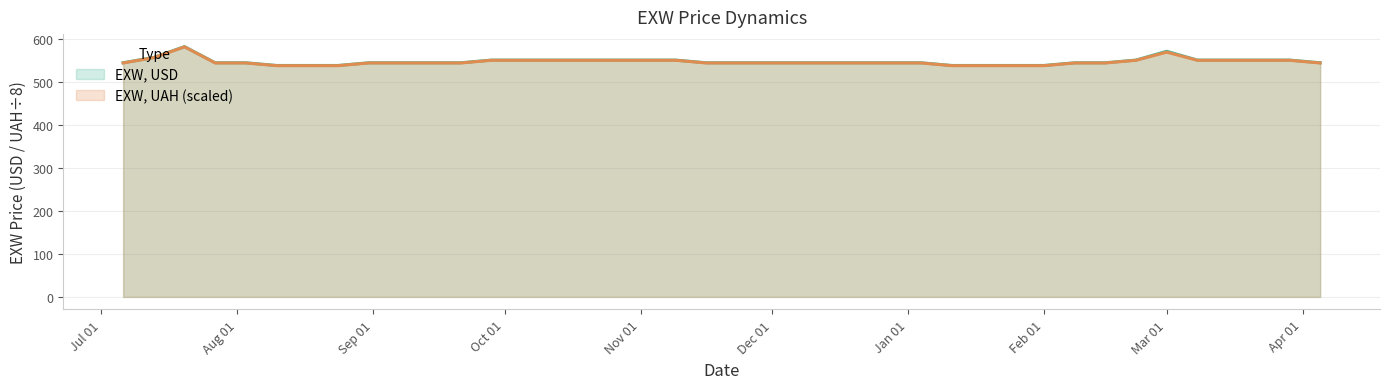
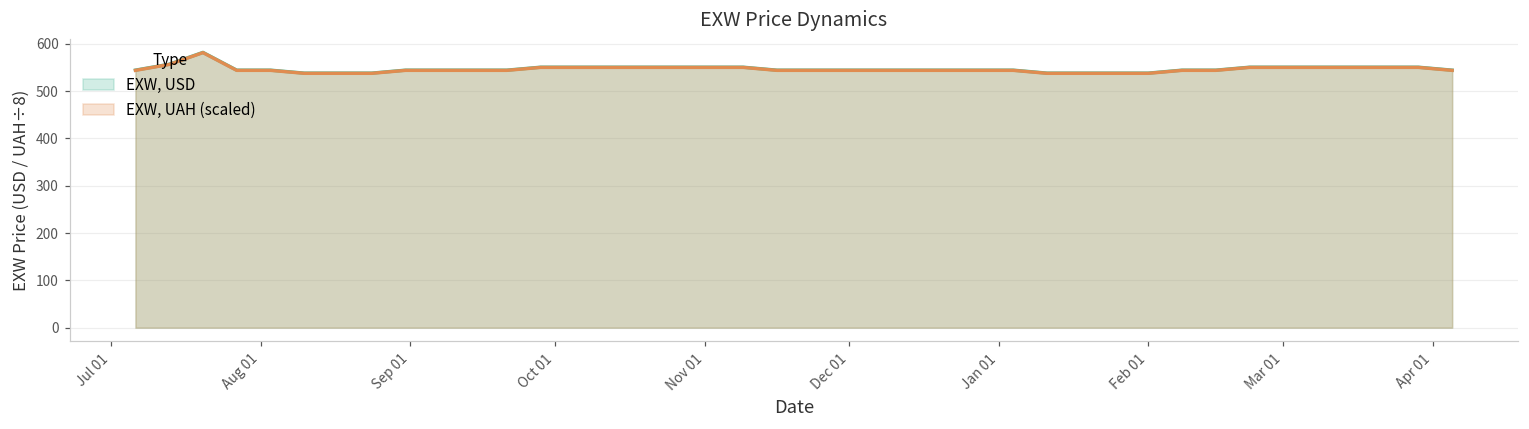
  {
    "EXW, USD": {
-     "Mar 01": 570
+     "Mar 01": 550
    },
    "EXW, UAH (scaled)": {
-     "Mar 01": 570
+     "Mar 01": 550
    }
  }
